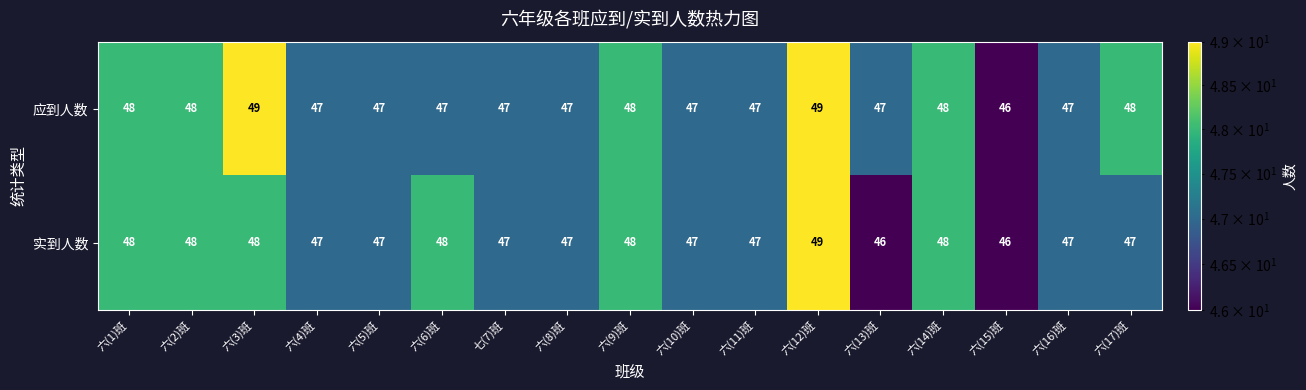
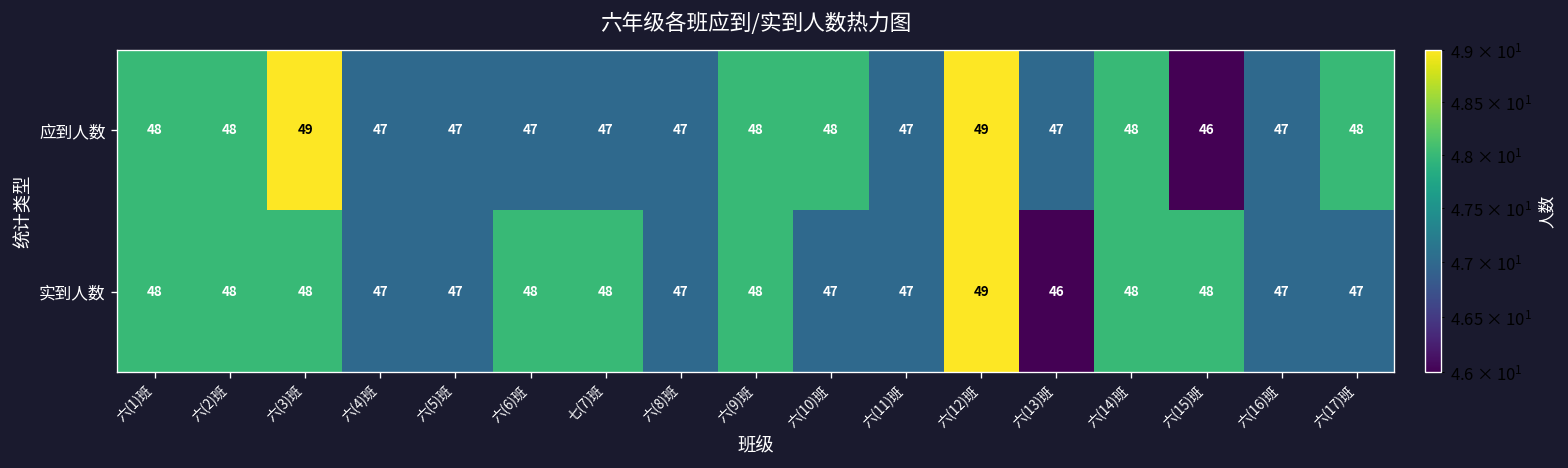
  {
    "应到人数": {
      "六(1)班": 48,
      "六(2)班": 48,
      "六(3)班": 49,
      "六(4)班": 47,
      "六(5)班": 47,
      "六(6)班": 47,
      "七(7)班": 47,
      "六(8)班": 47,
      "六(9)班": 48,
-     "六(10)班": 47,
+     "六(10)班": 48,
      "六(11)班": 47,
      "六(12)班": 49,
      "六(13)班": 47,
      "六(14)班": 48,
      "六(15)班": 46,
      "六(16)班": 47,
      "六(17)班": 48
    },
    "实到人数": {
      "六(1)班": 48,
      "六(2)班": 48,
      "六(3)班": 48,
      "六(4)班": 47,
      "六(5)班": 47,
      "六(6)班": 48,
-     "七(7)班": 47,
+     "七(7)班": 48,
      "六(8)班": 47,
      "六(9)班": 48,
      "六(10)班": 47,
      "六(11)班": 47,
      "六(12)班": 49,
      "六(13)班": 46,
      "六(14)班": 48,
-     "六(15)班": 46,
+     "六(15)班": 48,
      "六(16)班": 47,
      "六(17)班": 47
    }
  }
